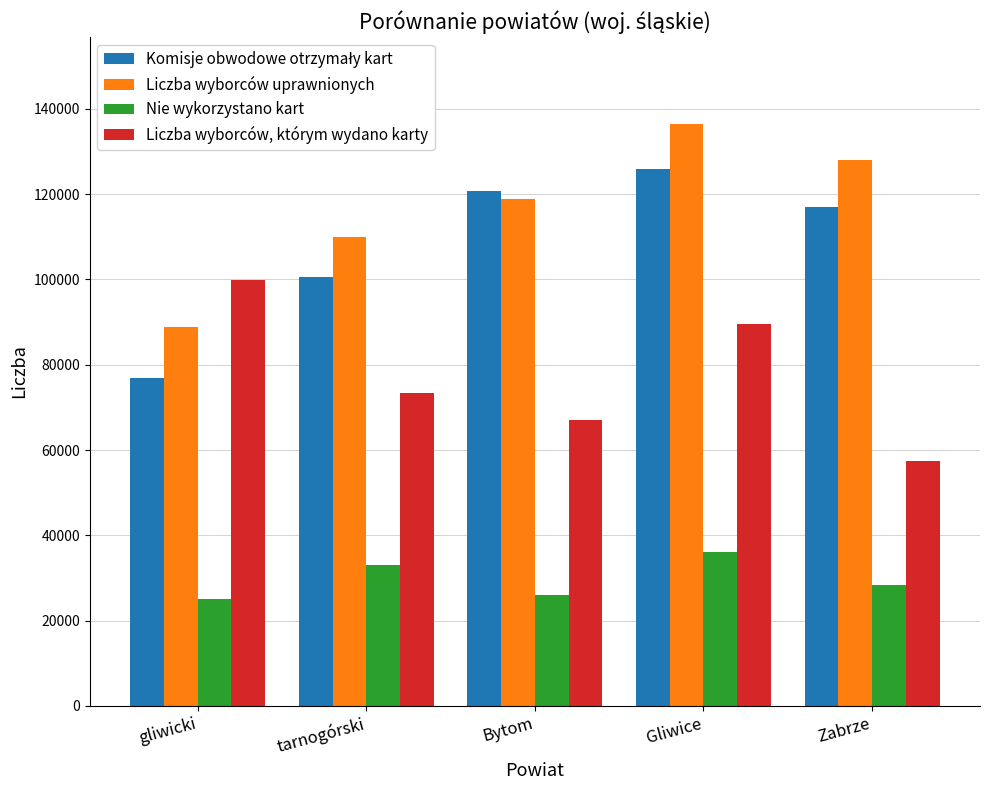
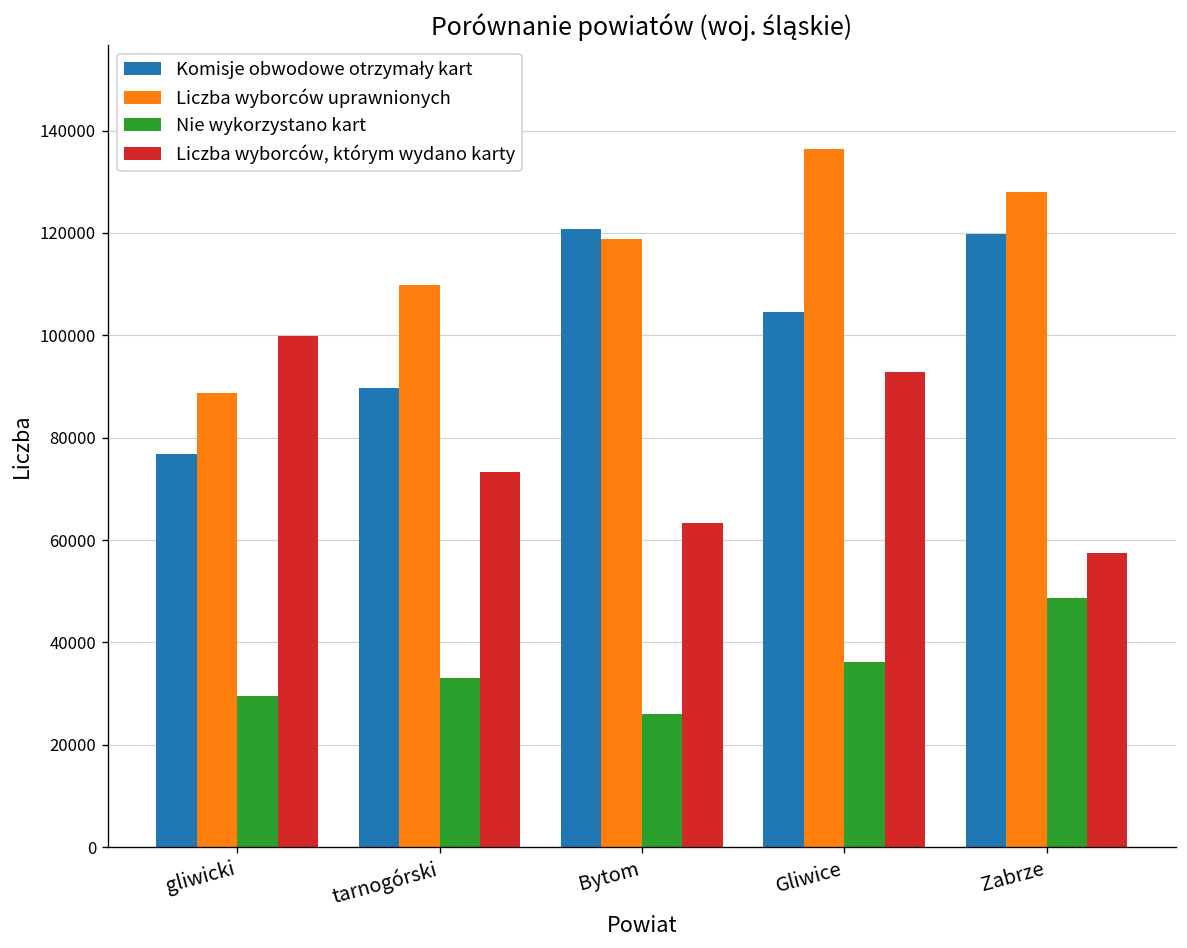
  {
    "Komisje obwodowe otrzymały kart": {
      "gliwicki": 77000,
-     "tarnogórski": 101000,
+     "tarnogórski": 90000,
      "Bytom": 121000,
-     "Gliwice": 126000,
-     "Zabrze": 117000
+     "Gliwice": 105000,
+     "Zabrze": 120000
    },
    "Liczba wyborców uprawnionych": {
      "gliwicki": 89000,
      "tarnogórski": 110000,
      "Bytom": 119000,
      "Gliwice": 136000,
      "Zabrze": 128000
    },
    "Nie wykorzystano kart": {
-     "gliwicki": 25000,
+     "gliwicki": 29000,
      "tarnogórski": 33000,
      "Bytom": 26000,
      "Gliwice": 36000,
-     "Zabrze": 28000
+     "Zabrze": 49000
    },
    "Liczba wyborców, którym wydano karty": {
      "gliwicki": 100000,
      "tarnogórski": 73000,
-     "Bytom": 67000,
-     "Gliwice": 90000,
+     "Bytom": 63000,
+     "Gliwice": 93000,
      "Zabrze": 57000
    }
  }
